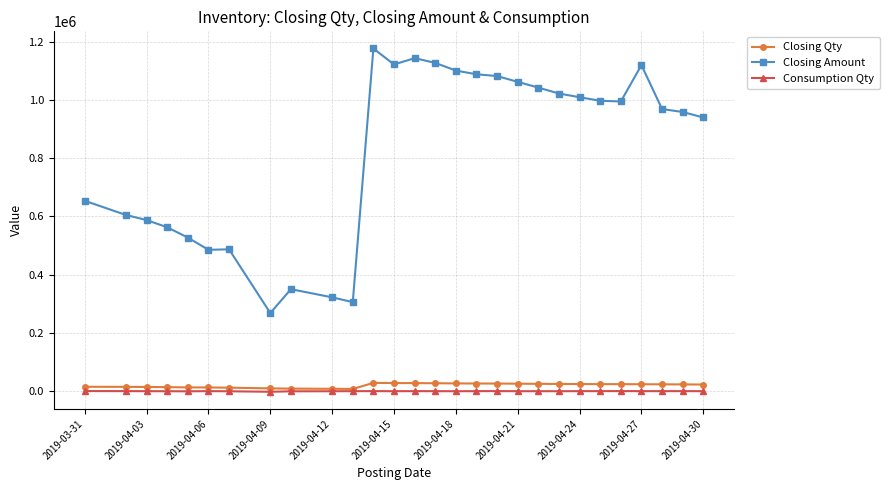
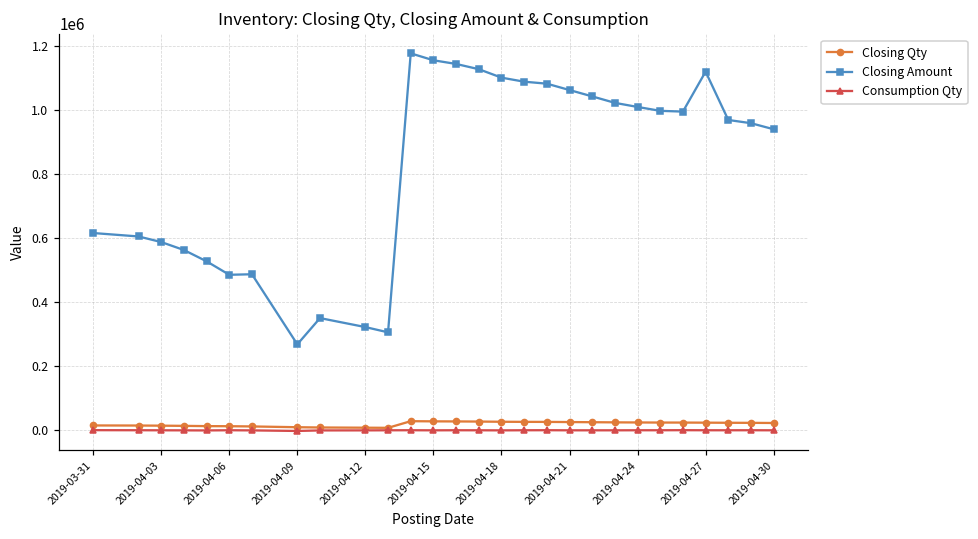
  {
    "Closing Amount": {
-     "2019-03-31": 650000,
+     "2019-03-31": 620000,
      "2019-04-03": 590000,
      "2019-04-06": 490000,
      "2019-04-09": 270000,
      "2019-04-12": 320000,
-     "2019-04-15": 1120000,
+     "2019-04-15": 1160000,
      "2019-04-18": 1100000,
      "2019-04-21": 1060000,
      "2019-04-24": 1010000,
      "2019-04-27": 1120000,
      "2019-04-30": 940000
    }
  }
